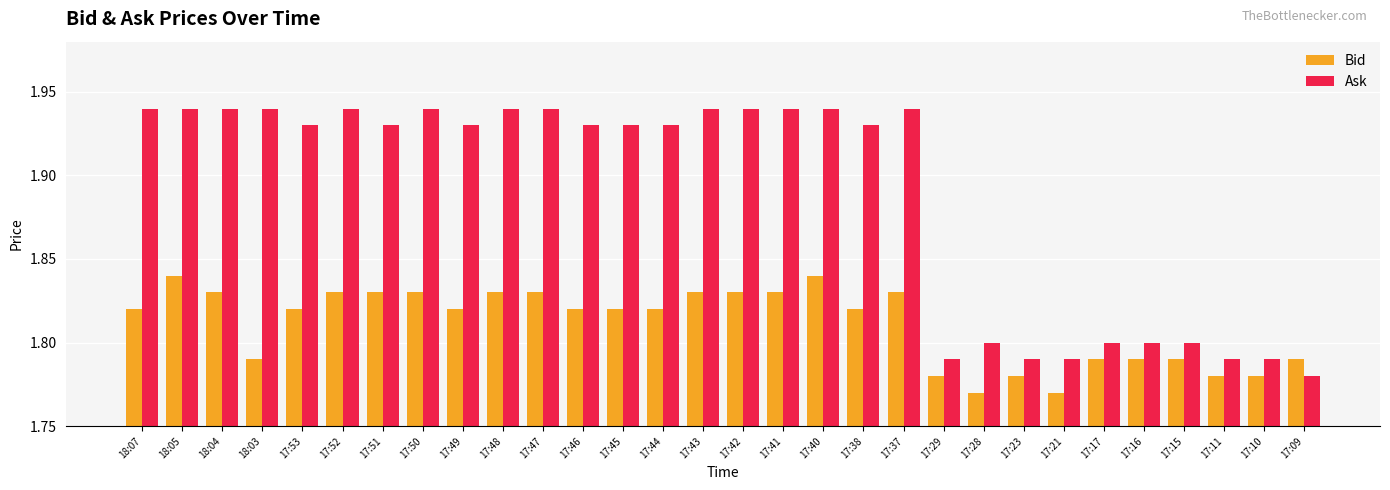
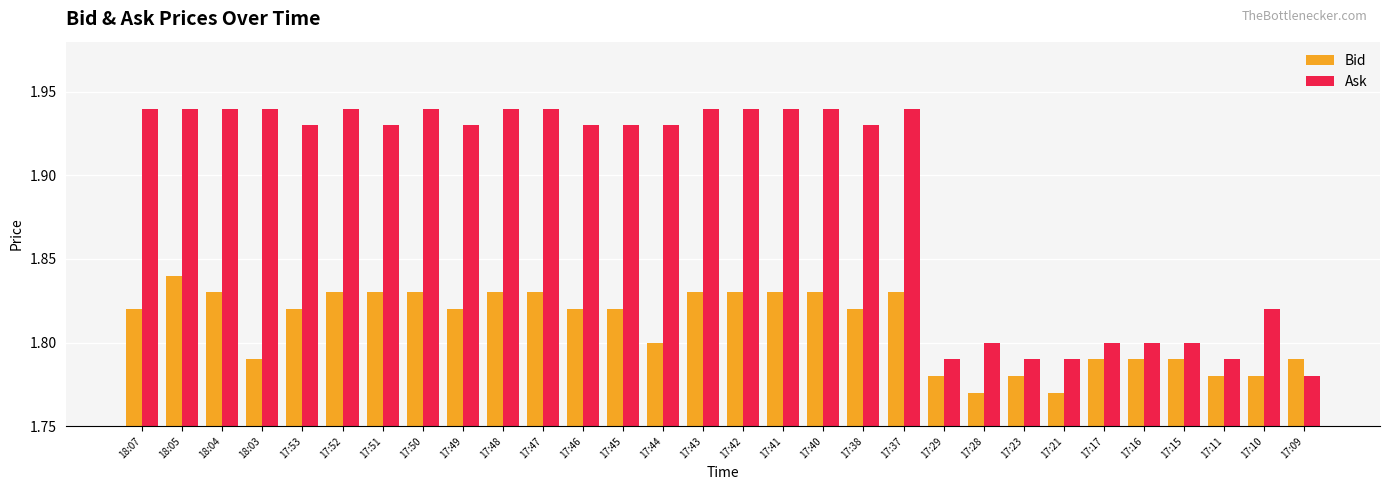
  {
    "Bid": {
      "18:07": 1.82,
      "18:05": 1.84,
      "18:04": 1.83,
      "18:03": 1.79,
      "17:53": 1.82,
      "17:52": 1.83,
      "17:51": 1.83,
      "17:50": 1.83,
      "17:49": 1.82,
      "17:48": 1.83,
      "17:47": 1.83,
      "17:46": 1.82,
      "17:45": 1.82,
-     "17:44": 1.82,
+     "17:44": 1.80,
      "17:43": 1.83,
      "17:42": 1.83,
      "17:41": 1.83,
-     "17:40": 1.84,
+     "17:40": 1.83,
      "17:38": 1.82,
      "17:37": 1.83,
      "17:29": 1.78,
      "17:28": 1.77,
      "17:23": 1.78,
      "17:21": 1.77,
      "17:17": 1.79,
      "17:16": 1.79,
      "17:15": 1.79,
      "17:11": 1.78,
      "17:10": 1.78,
      "17:09": 1.79
    },
    "Ask": {
      "18:07": 1.94,
      "18:05": 1.94,
      "18:04": 1.94,
      "18:03": 1.94,
      "17:53": 1.93,
      "17:52": 1.94,
      "17:51": 1.93,
      "17:50": 1.94,
      "17:49": 1.93,
      "17:48": 1.94,
      "17:47": 1.94,
      "17:46": 1.93,
      "17:45": 1.93,
      "17:44": 1.93,
      "17:43": 1.94,
      "17:42": 1.94,
      "17:41": 1.94,
      "17:40": 1.94,
      "17:38": 1.93,
      "17:37": 1.94,
      "17:29": 1.79,
      "17:28": 1.80,
      "17:23": 1.79,
      "17:21": 1.79,
      "17:17": 1.80,
      "17:16": 1.80,
      "17:15": 1.80,
      "17:11": 1.79,
-     "17:10": 1.79,
+     "17:10": 1.82,
      "17:09": 1.78
    }
  }
